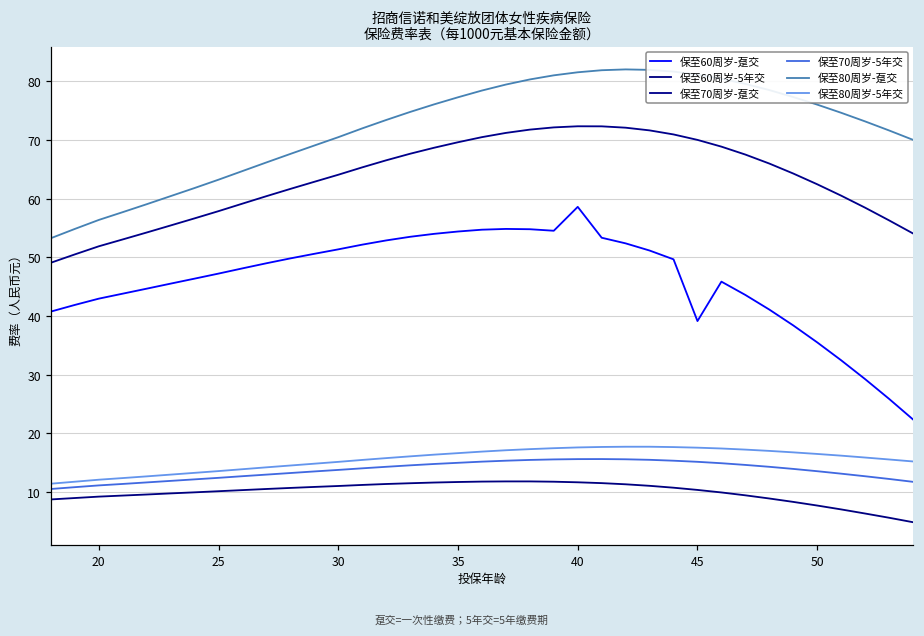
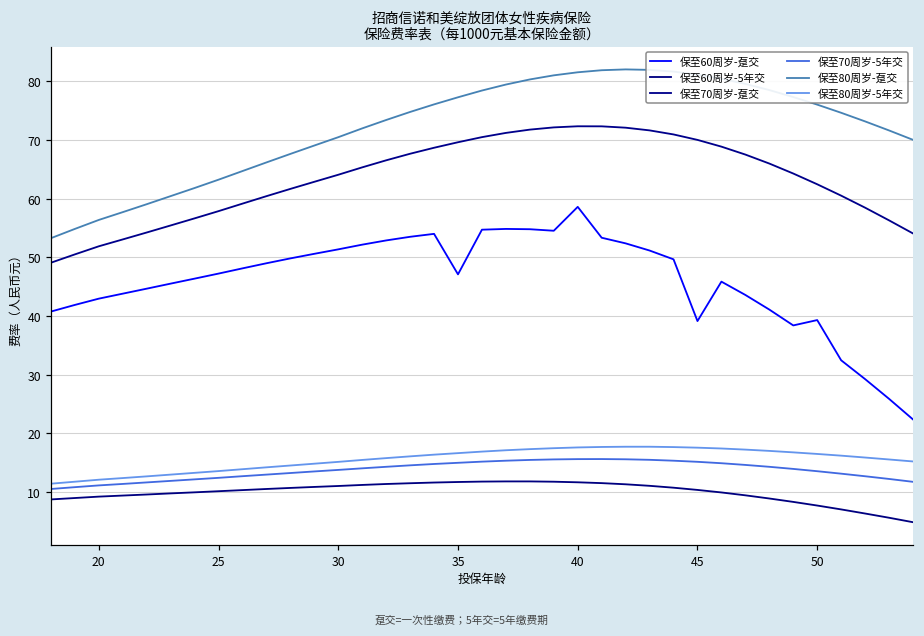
  {
    "保至60周岁-趸交": {
      "20": 43,
      "25": 47,
      "30": 51,
-     "35": 54,
+     "35": 47,
      "40": 59,
      "45": 39,
-     "50": 36
+     "50": 39
    }
  }
